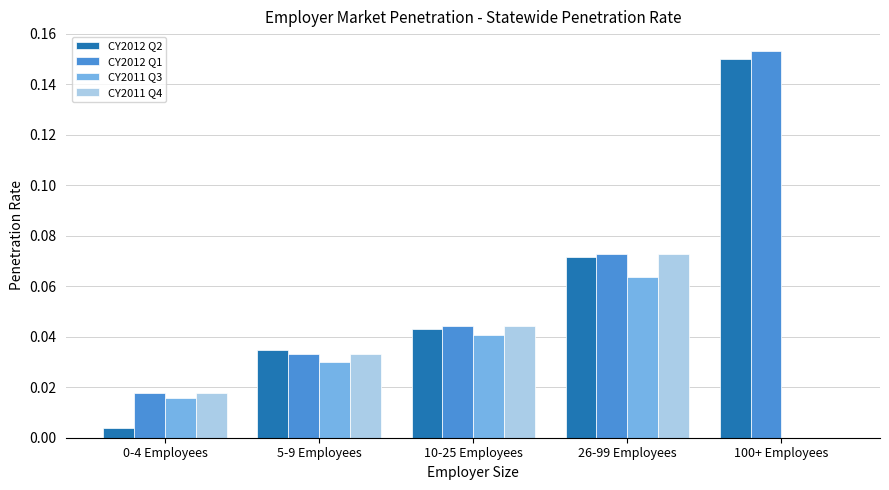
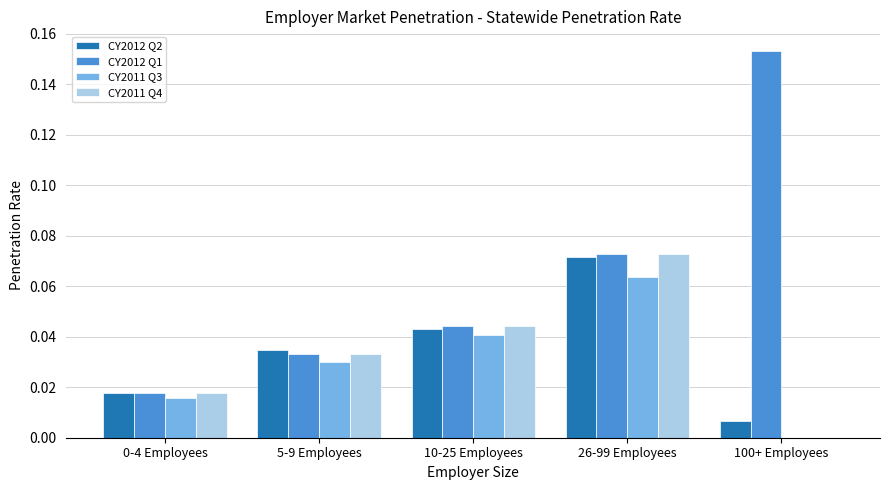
  {
    "CY2012 Q2": {
-     "0-4 Employees": 0.004,
+     "0-4 Employees": 0.018,
      "5-9 Employees": 0.035,
      "10-25 Employees": 0.043,
      "26-99 Employees": 0.071,
-     "100+ Employees": 0.150
+     "100+ Employees": 0.007
    }
  }
